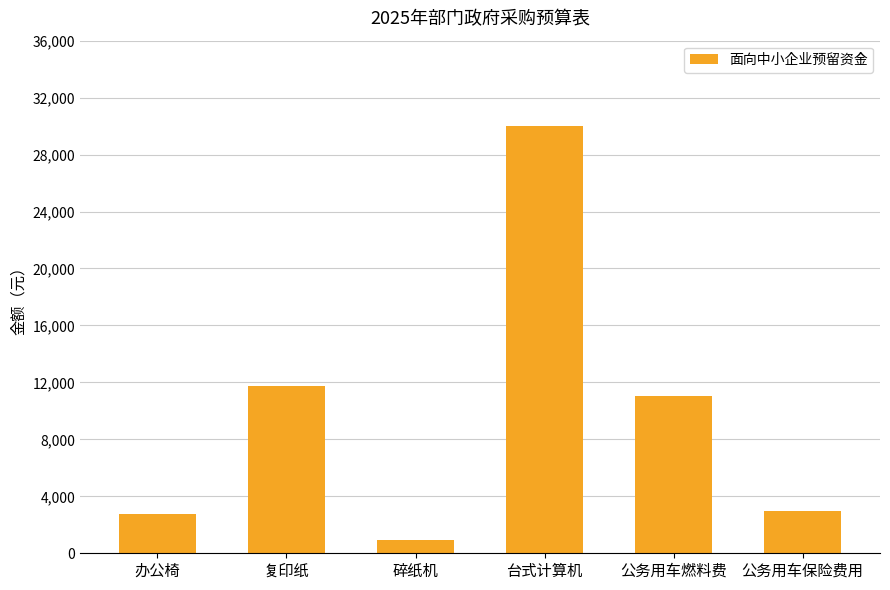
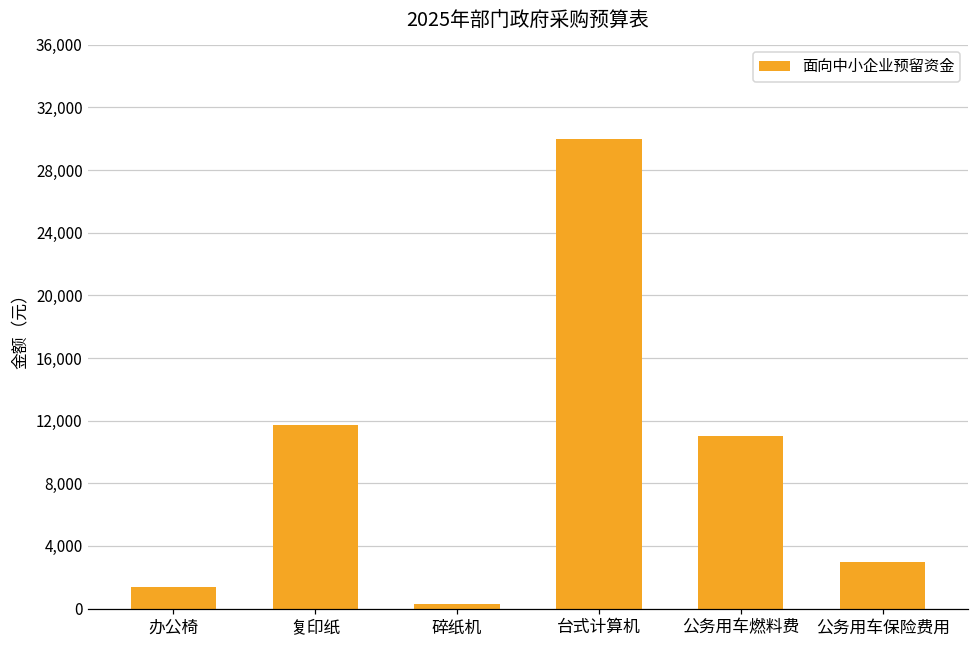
  {
-   "办公椅": "2,800",
+   "办公椅": "1,400",
    "复印纸": "11,800",
-   "碎纸机": "900",
+   "碎纸机": "300",
    "台式计算机": "30,000",
    "公务用车燃料费": "11,000",
    "公务用车保险费用": "3,000"
  }
